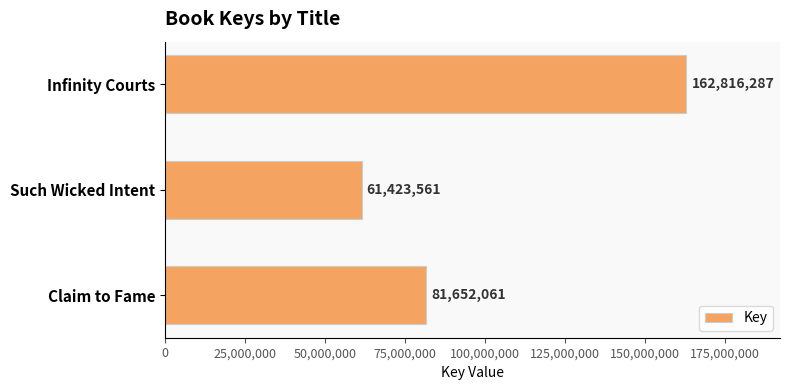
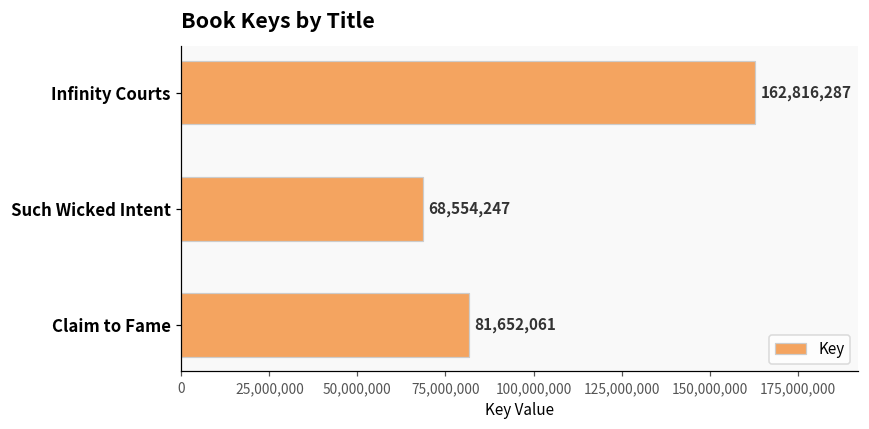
  {
    "Infinity Courts": "162,816,287",
-   "Such Wicked Intent": "61,423,561",
+   "Such Wicked Intent": "68,554,247",
    "Claim to Fame": "81,652,061"
  }
